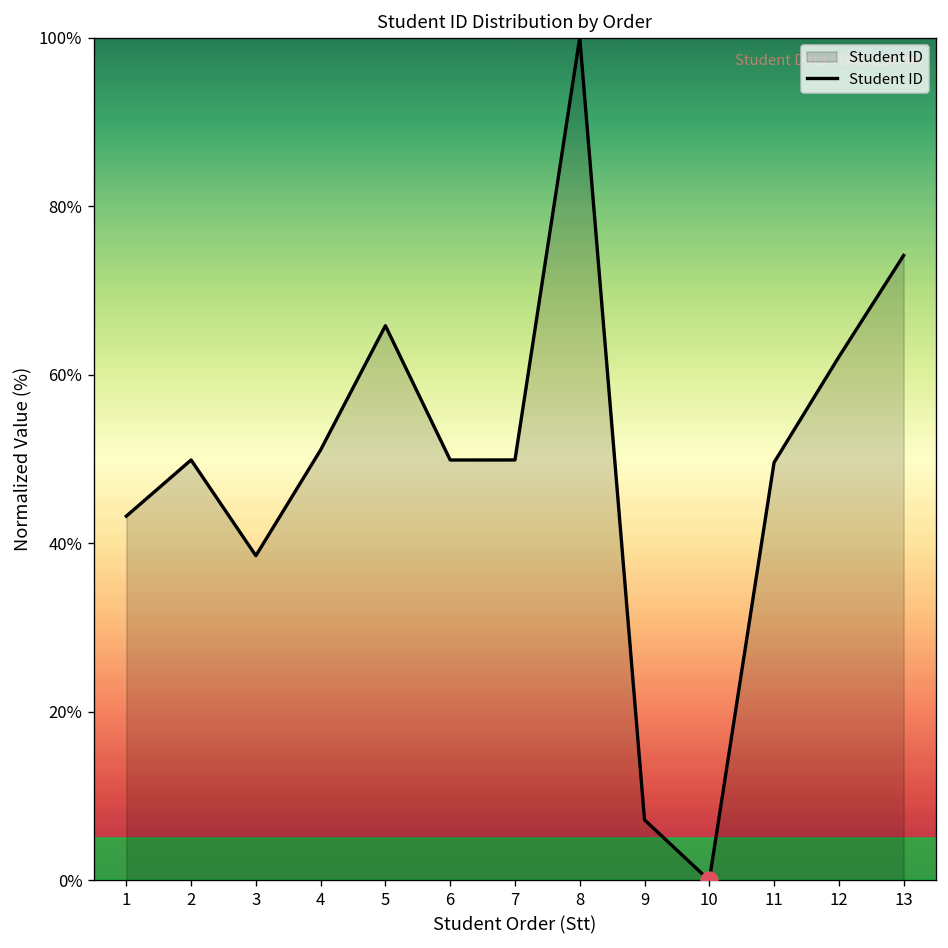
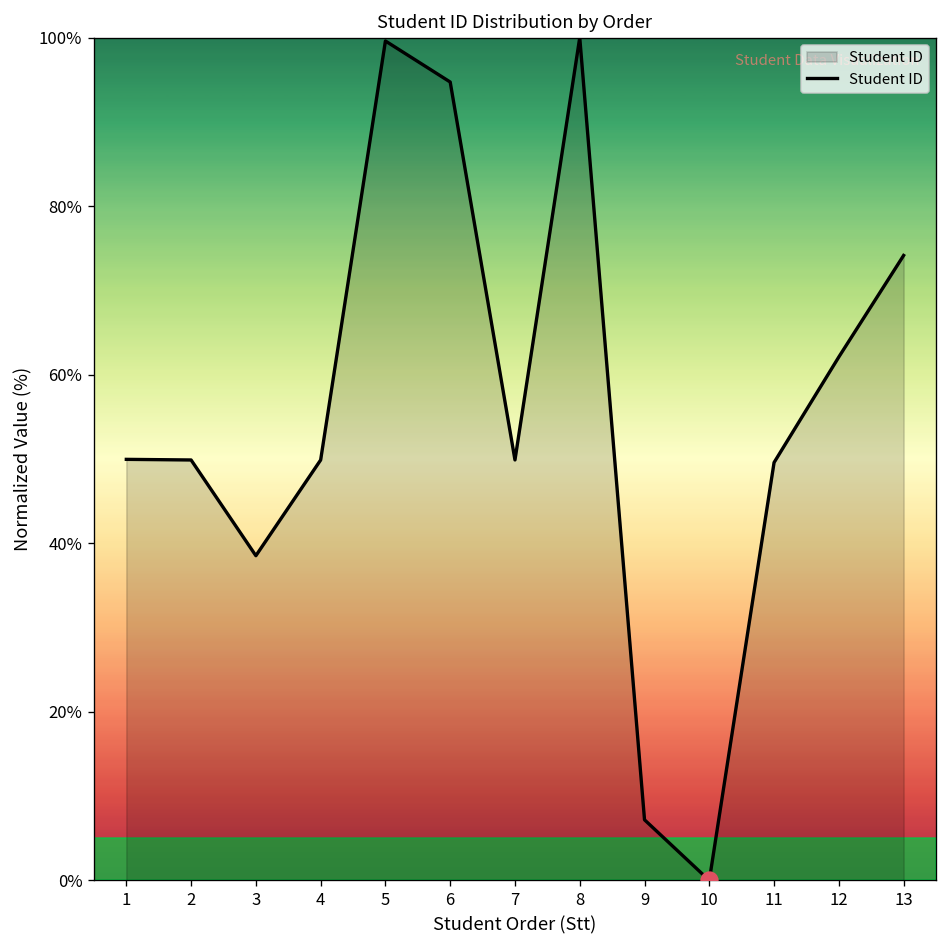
  {
    "Student ID": {
-     "1": "43%",
+     "1": "50%",
      "2": "50%",
      "3": "39%",
-     "4": "51%",
-     "5": "66%",
-     "6": "50%",
+     "4": "50%",
+     "5": "100%",
+     "6": "95%",
      "7": "50%",
      "8": "100%",
      "9": "7%",
      "11": "50%",
      "12": "62%",
      "13": "74%"
    }
  }
